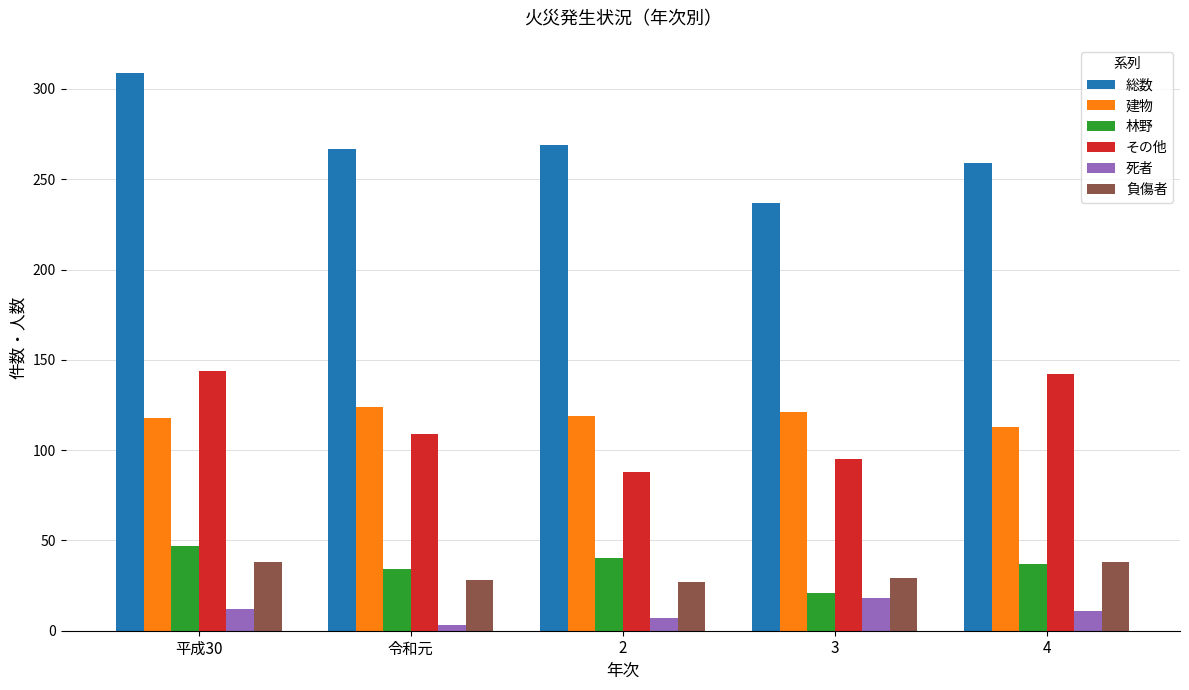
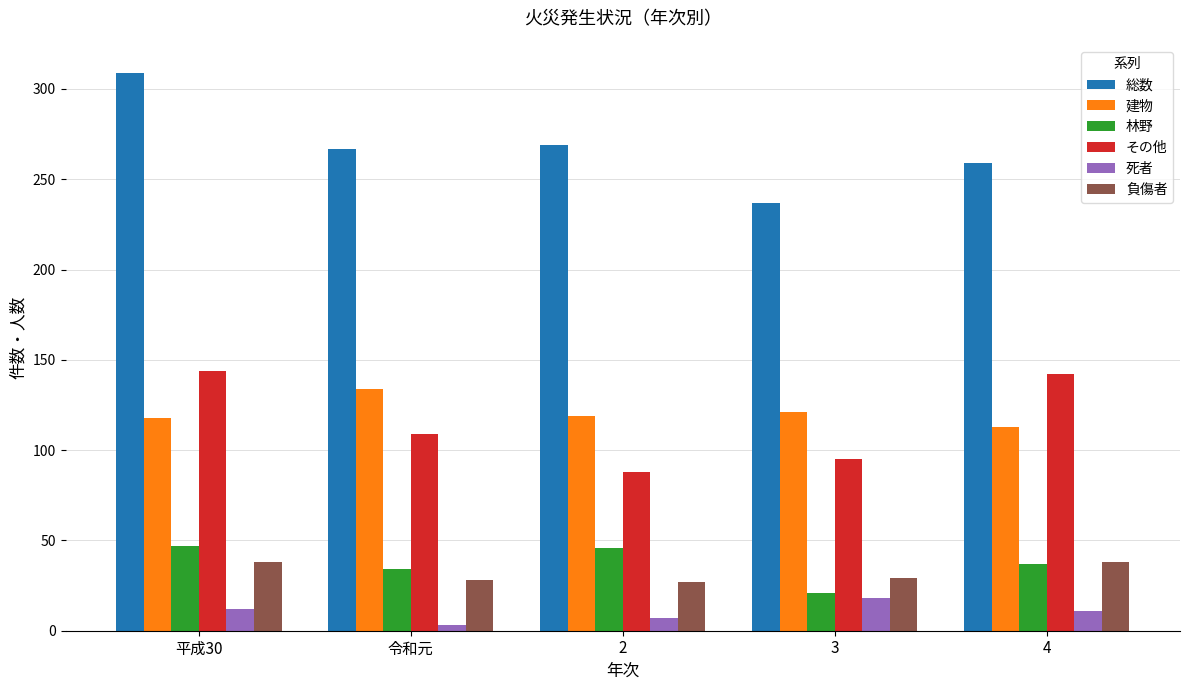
  {
    "総数": {
      "平成30": 309,
      "令和元": 267,
      "2": 269,
      "3": 237,
      "4": 259
    },
    "建物": {
      "平成30": 118,
-     "令和元": 124,
+     "令和元": 134,
      "2": 119,
      "3": 121,
      "4": 113
    },
    "林野": {
      "平成30": 47,
      "令和元": 34,
-     "2": 40,
+     "2": 46,
      "3": 21,
      "4": 37
    },
    "その他": {
      "平成30": 144,
      "令和元": 109,
      "2": 88,
      "3": 95,
      "4": 142
    },
    "死者": {
      "平成30": 12,
      "令和元": 3,
      "2": 7,
      "3": 18,
      "4": 11
    },
    "負傷者": {
      "平成30": 38,
      "令和元": 28,
      "2": 27,
      "3": 29,
      "4": 38
    }
  }
